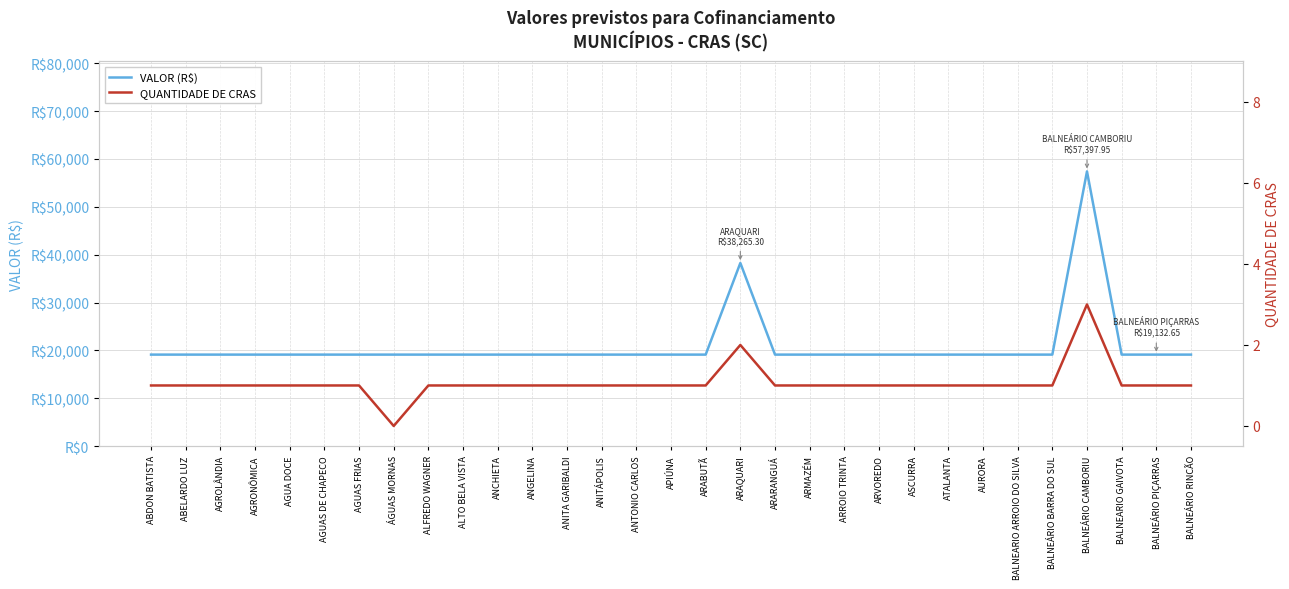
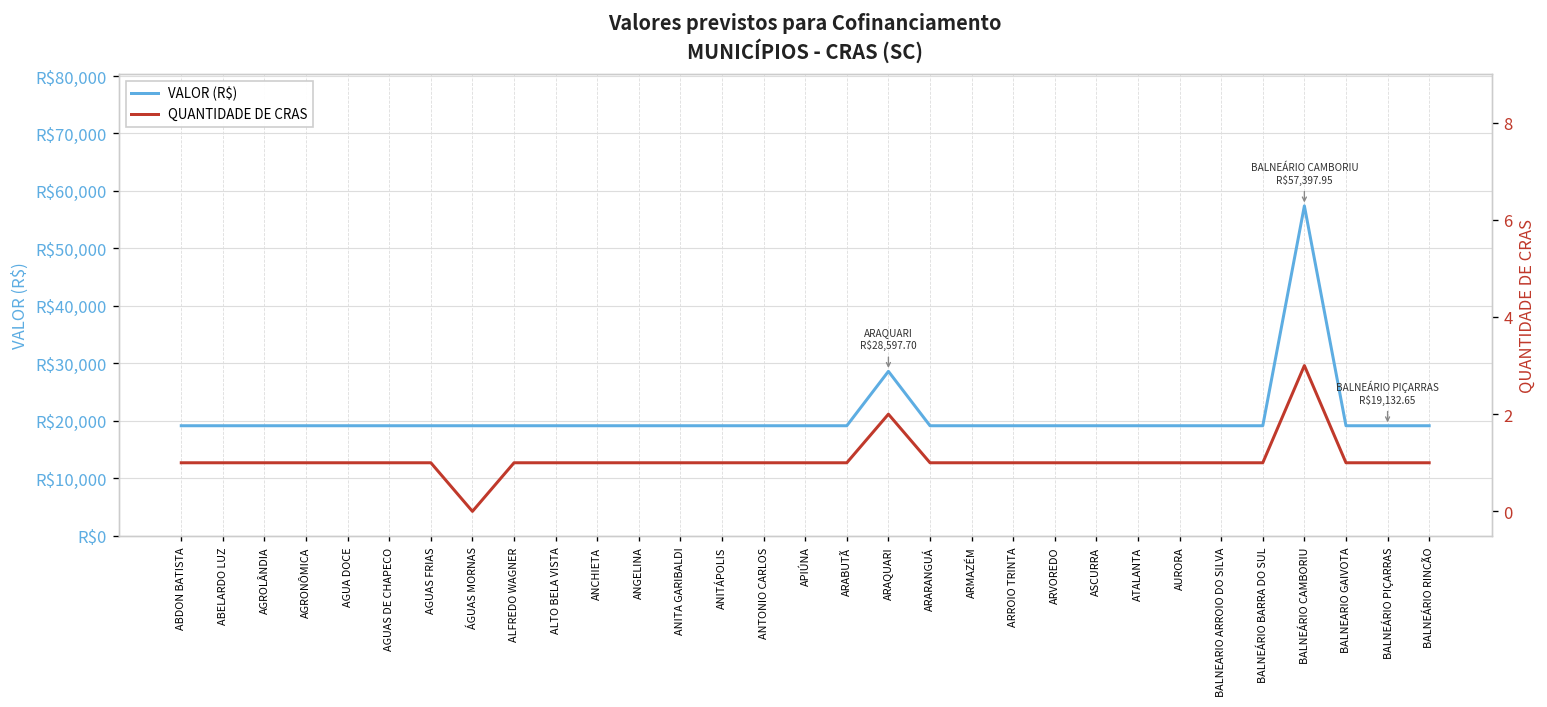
  {
    "VALOR (R$)": {
-     "ARAQUARI": "$38,265.30",
+     "ARAQUARI": "$28,597.70",
      "BALNEÁRIO CAMBORIU": "$57,397.95",
      "BALNEARIO GAIVOTA": "$19,132.65",
      "BALNEÁRIO PIÇARRAS": "$19,132.65",
      "BALNEÁRIO RINCÃO": "$19,132.65"
    }
  }
